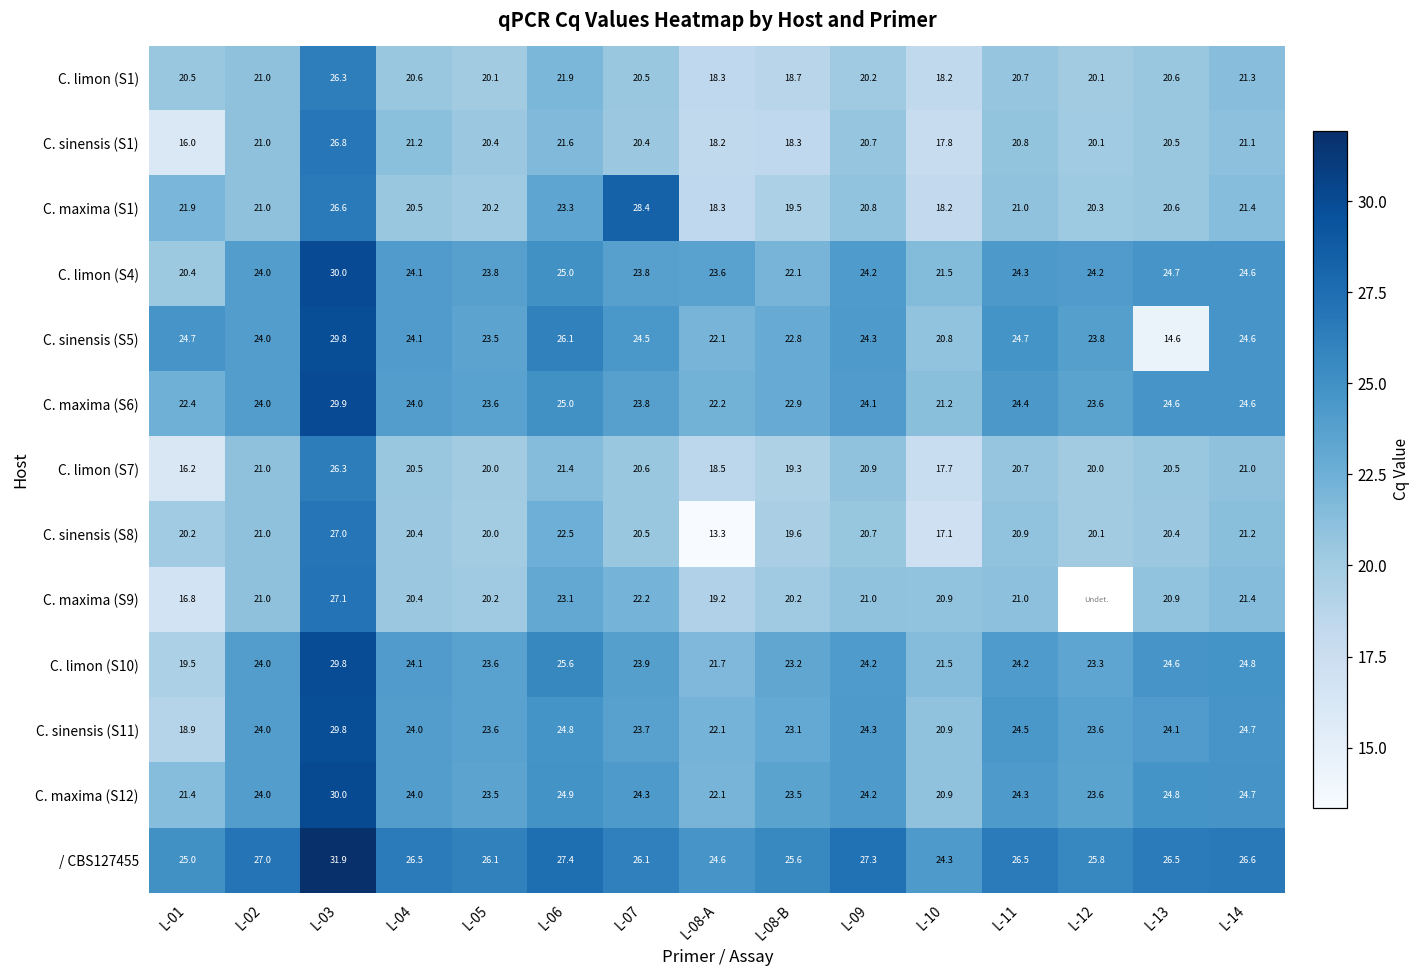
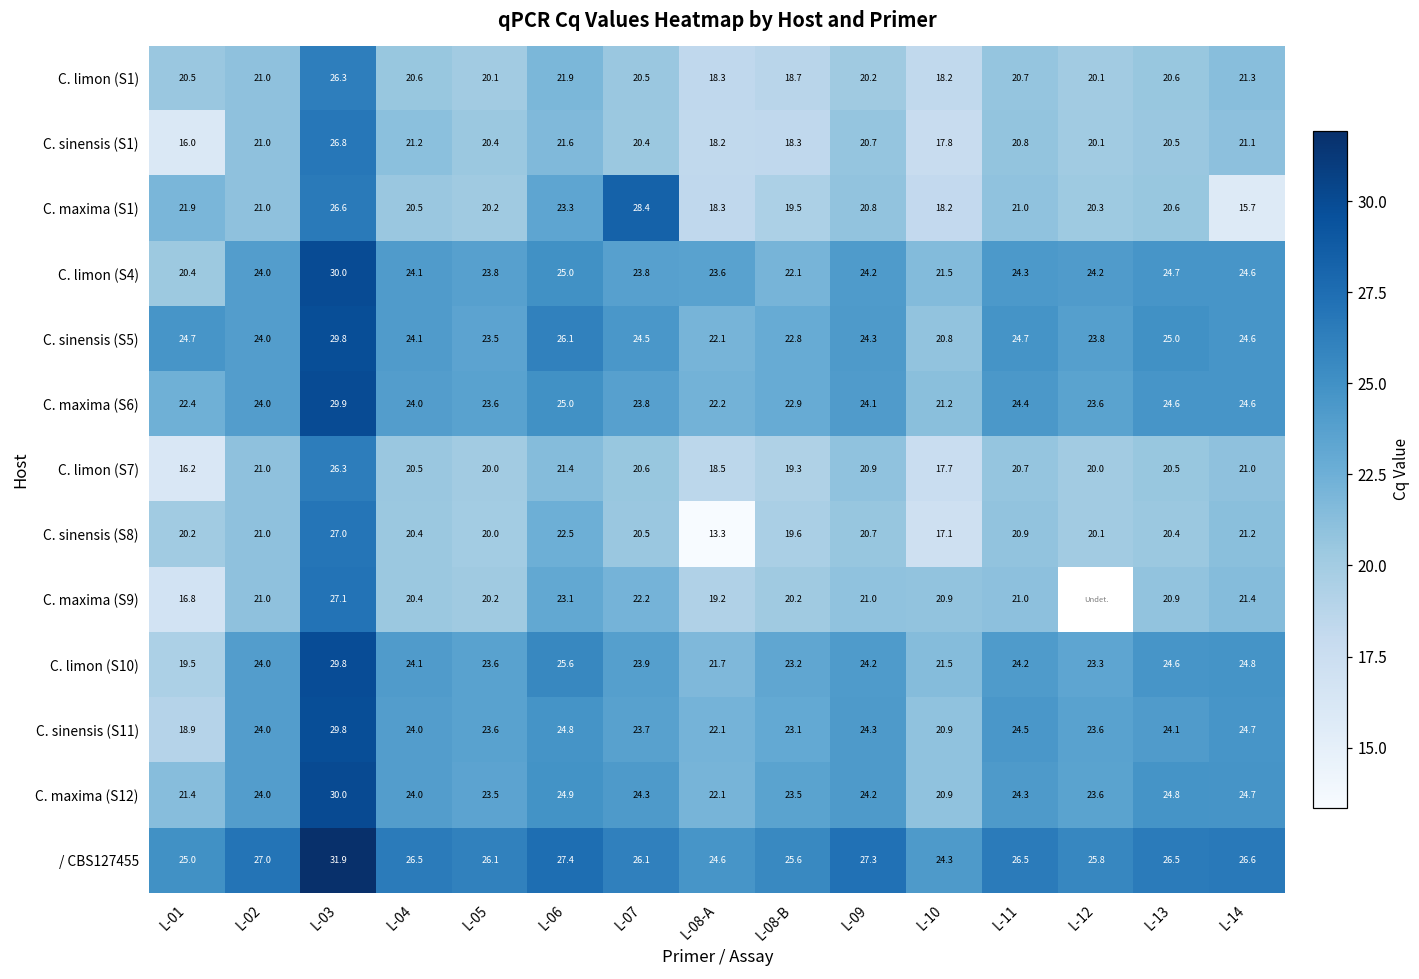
  {
    "C. limon (S1)": {
      "L-01": 20.5,
      "L-02": 21.0,
      "L-03": 26.3,
      "L-04": 20.6,
      "L-05": 20.1,
      "L-06": 21.9,
      "L-07": 20.5,
      "L-08-A": 18.3,
      "L-08-B": 18.7,
      "L-09": 20.2,
      "L-10": 18.2,
      "L-11": 20.7,
      "L-12": 20.1,
      "L-13": 20.6,
      "L-14": 21.3
    },
    "C. sinensis (S1)": {
      "L-01": 16.0,
      "L-02": 21.0,
      "L-03": 26.8,
      "L-04": 21.2,
      "L-05": 20.4,
      "L-06": 21.6,
      "L-07": 20.4,
      "L-08-A": 18.2,
      "L-08-B": 18.3,
      "L-09": 20.7,
      "L-10": 17.8,
      "L-11": 20.8,
      "L-12": 20.1,
      "L-13": 20.5,
      "L-14": 21.1
    },
    "C. maxima (S1)": {
      "L-01": 21.9,
      "L-02": 21.0,
      "L-03": 26.6,
      "L-04": 20.5,
      "L-05": 20.2,
      "L-06": 23.3,
      "L-07": 28.4,
      "L-08-A": 18.3,
      "L-08-B": 19.5,
      "L-09": 20.8,
      "L-10": 18.2,
      "L-11": 21.0,
      "L-12": 20.3,
      "L-13": 20.6,
-     "L-14": 21.4
+     "L-14": 15.7
    },
    "C. limon (S4)": {
      "L-01": 20.4,
      "L-02": 24.0,
      "L-03": 30.0,
      "L-04": 24.1,
      "L-05": 23.8,
      "L-06": 25.0,
      "L-07": 23.8,
      "L-08-A": 23.6,
      "L-08-B": 22.1,
      "L-09": 24.2,
      "L-10": 21.5,
      "L-11": 24.3,
      "L-12": 24.2,
      "L-13": 24.7,
      "L-14": 24.6
    },
    "C. sinensis (S5)": {
      "L-01": 24.7,
      "L-02": 24.0,
      "L-03": 29.8,
      "L-04": 24.1,
      "L-05": 23.5,
      "L-06": 26.1,
      "L-07": 24.5,
      "L-08-A": 22.1,
      "L-08-B": 22.8,
      "L-09": 24.3,
      "L-10": 20.8,
      "L-11": 24.7,
      "L-12": 23.8,
-     "L-13": 14.6,
+     "L-13": 25.0,
      "L-14": 24.6
    },
    "C. maxima (S6)": {
      "L-01": 22.4,
      "L-02": 24.0,
      "L-03": 29.9,
      "L-04": 24.0,
      "L-05": 23.6,
      "L-06": 25.0,
      "L-07": 23.8,
      "L-08-A": 22.2,
      "L-08-B": 22.9,
      "L-09": 24.1,
      "L-10": 21.2,
      "L-11": 24.4,
      "L-12": 23.6,
      "L-13": 24.6,
      "L-14": 24.6
    },
    "C. limon (S7)": {
      "L-01": 16.2,
      "L-02": 21.0,
      "L-03": 26.3,
      "L-04": 20.5,
      "L-05": 20.0,
      "L-06": 21.4,
      "L-07": 20.6,
      "L-08-A": 18.5,
      "L-08-B": 19.3,
      "L-09": 20.9,
      "L-10": 17.7,
      "L-11": 20.7,
      "L-12": 20.0,
      "L-13": 20.5,
      "L-14": 21.0
    },
    "C. sinensis (S8)": {
      "L-01": 20.2,
      "L-02": 21.0,
      "L-03": 27.0,
      "L-04": 20.4,
      "L-05": 20.0,
      "L-06": 22.5,
      "L-07": 20.5,
      "L-08-A": 13.3,
      "L-08-B": 19.6,
      "L-09": 20.7,
      "L-10": 17.1,
      "L-11": 20.9,
      "L-12": 20.1,
      "L-13": 20.4,
      "L-14": 21.2
    },
    "C. maxima (S9)": {
      "L-01": 16.8,
      "L-02": 21.0,
      "L-03": 27.1,
      "L-04": 20.4,
      "L-05": 20.2,
      "L-06": 23.1,
      "L-07": 22.2,
      "L-08-A": 19.2,
      "L-08-B": 20.2,
      "L-09": 21.0,
      "L-10": 20.9,
      "L-11": 21.0,
      "L-13": 20.9,
      "L-14": 21.4
    },
    "C. limon (S10)": {
      "L-01": 19.5,
      "L-02": 24.0,
      "L-03": 29.8,
      "L-04": 24.1,
      "L-05": 23.6,
      "L-06": 25.6,
      "L-07": 23.9,
      "L-08-A": 21.7,
      "L-08-B": 23.2,
      "L-09": 24.2,
      "L-10": 21.5,
      "L-11": 24.2,
      "L-12": 23.3,
      "L-13": 24.6,
      "L-14": 24.8
    },
    "C. sinensis (S11)": {
      "L-01": 18.9,
      "L-02": 24.0,
      "L-03": 29.8,
      "L-04": 24.0,
      "L-05": 23.6,
      "L-06": 24.8,
      "L-07": 23.7,
      "L-08-A": 22.1,
      "L-08-B": 23.1,
      "L-09": 24.3,
      "L-10": 20.9,
      "L-11": 24.5,
      "L-12": 23.6,
      "L-13": 24.1,
      "L-14": 24.7
    },
    "C. maxima (S12)": {
      "L-01": 21.4,
      "L-02": 24.0,
      "L-03": 30.0,
      "L-04": 24.0,
      "L-05": 23.5,
      "L-06": 24.9,
      "L-07": 24.3,
      "L-08-A": 22.1,
      "L-08-B": 23.5,
      "L-09": 24.2,
      "L-10": 20.9,
      "L-11": 24.3,
      "L-12": 23.6,
      "L-13": 24.8,
      "L-14": 24.7
    },
    "/ CBS127455": {
      "L-01": 25.0,
      "L-02": 27.0,
      "L-03": 31.9,
      "L-04": 26.5,
      "L-05": 26.1,
      "L-06": 27.4,
      "L-07": 26.1,
      "L-08-A": 24.6,
      "L-08-B": 25.6,
      "L-09": 27.3,
      "L-10": 24.3,
      "L-11": 26.5,
      "L-12": 25.8,
      "L-13": 26.5,
      "L-14": 26.6
    }
  }
